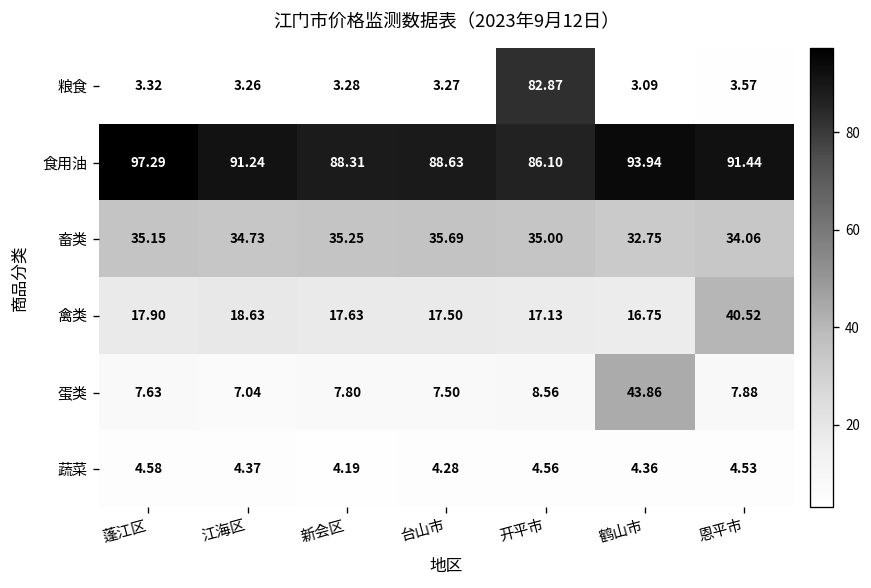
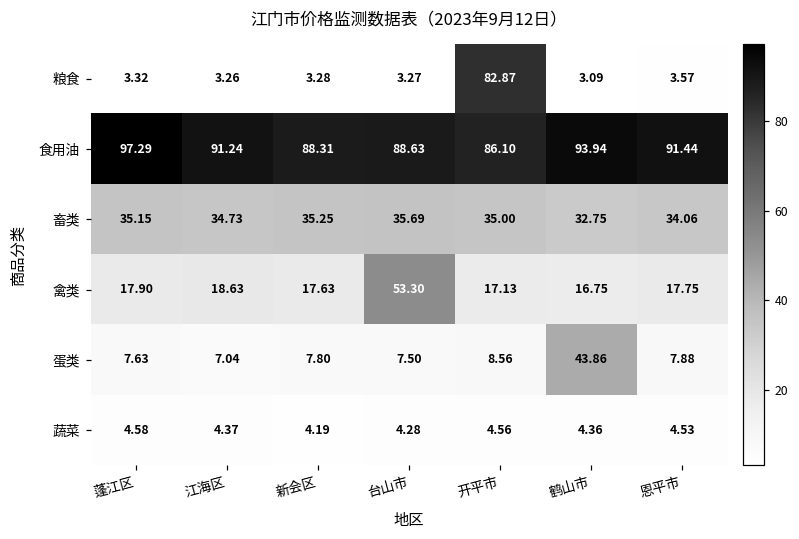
  {
    "粮食": {
      "蓬江区": 3.32,
      "江海区": 3.26,
      "新会区": 3.28,
      "台山市": 3.27,
      "开平市": 82.87,
      "鹤山市": 3.09,
      "恩平市": 3.57
    },
    "食用油": {
      "蓬江区": 97.29,
      "江海区": 91.24,
      "新会区": 88.31,
      "台山市": 88.63,
      "开平市": 86.10,
      "鹤山市": 93.94,
      "恩平市": 91.44
    },
    "畜类": {
      "蓬江区": 35.15,
      "江海区": 34.73,
      "新会区": 35.25,
      "台山市": 35.69,
      "开平市": 35.00,
      "鹤山市": 32.75,
      "恩平市": 34.06
    },
    "禽类": {
      "蓬江区": 17.90,
      "江海区": 18.63,
      "新会区": 17.63,
-     "台山市": 17.50,
+     "台山市": 53.30,
      "开平市": 17.13,
      "鹤山市": 16.75,
-     "恩平市": 40.52
+     "恩平市": 17.75
    },
    "蛋类": {
      "蓬江区": 7.63,
      "江海区": 7.04,
      "新会区": 7.80,
      "台山市": 7.50,
      "开平市": 8.56,
      "鹤山市": 43.86,
      "恩平市": 7.88
    },
    "蔬菜": {
      "蓬江区": 4.58,
      "江海区": 4.37,
      "新会区": 4.19,
      "台山市": 4.28,
      "开平市": 4.56,
      "鹤山市": 4.36,
      "恩平市": 4.53
    }
  }
